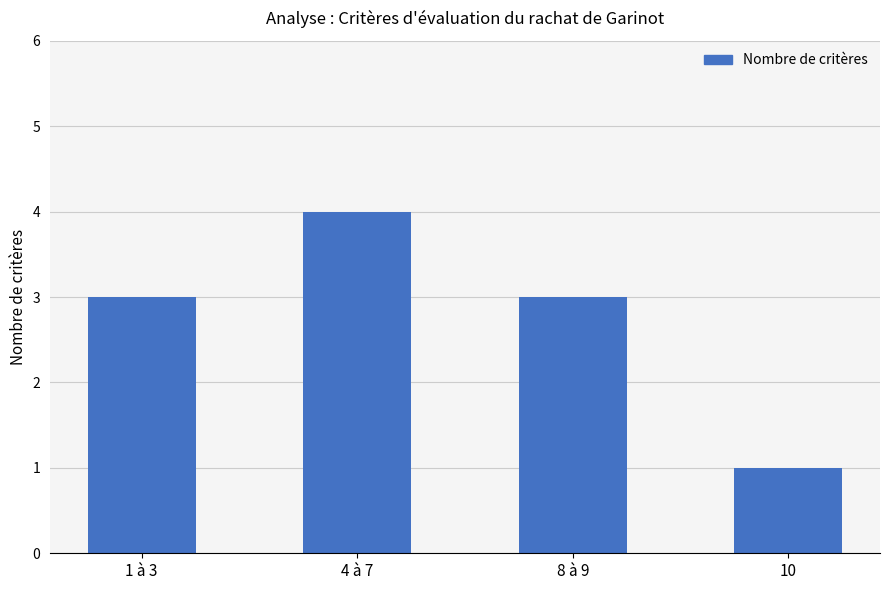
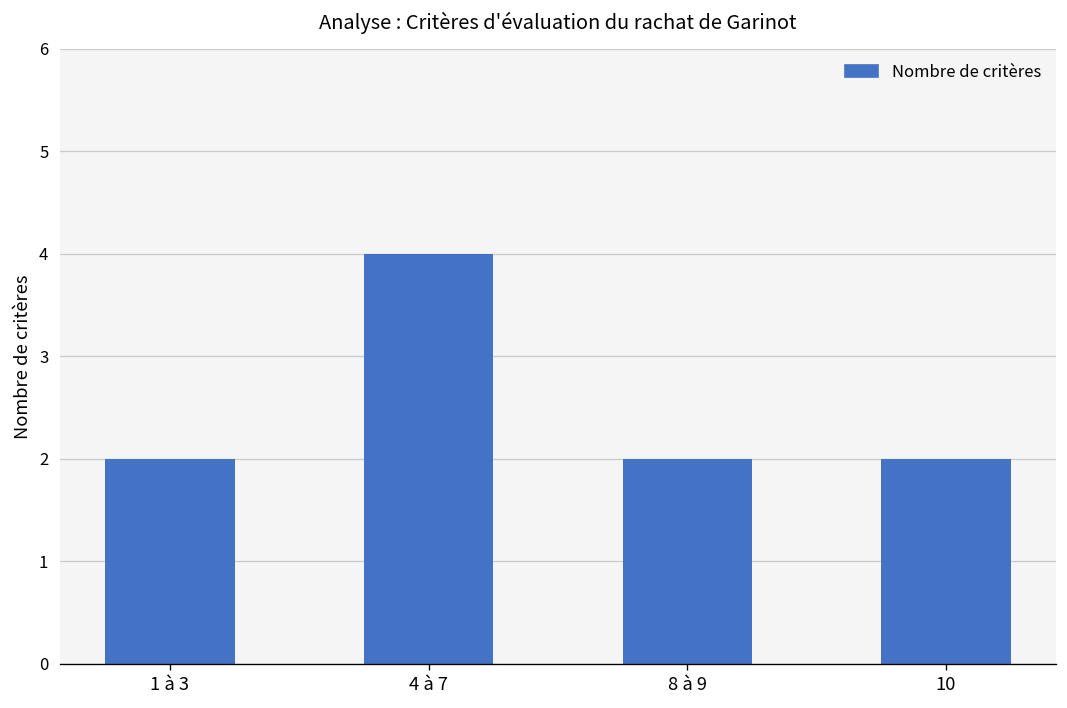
  {
-   "1 à 3": 3,
+   "1 à 3": 2,
    "4 à 7": 4,
-   "8 à 9": 3,
-   "10": 1
+   "8 à 9": 2,
+   "10": 2
  }
